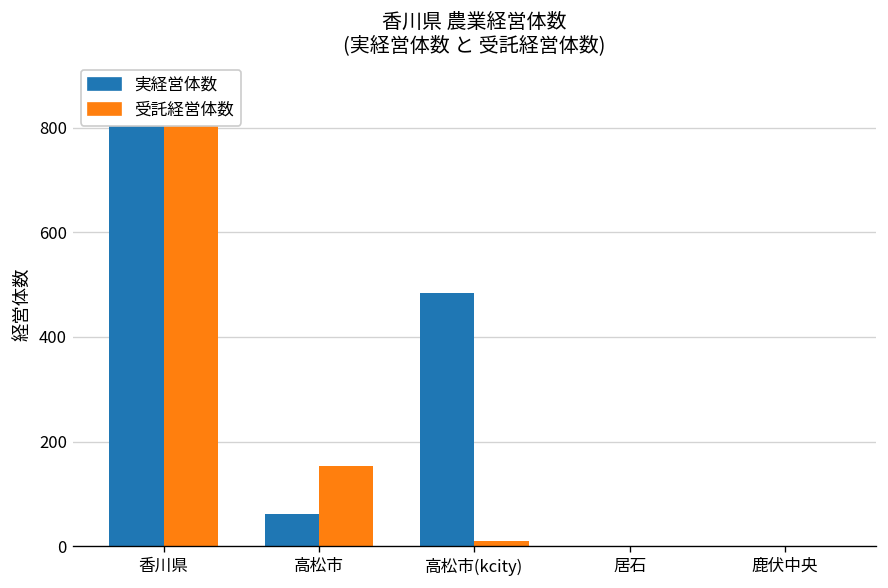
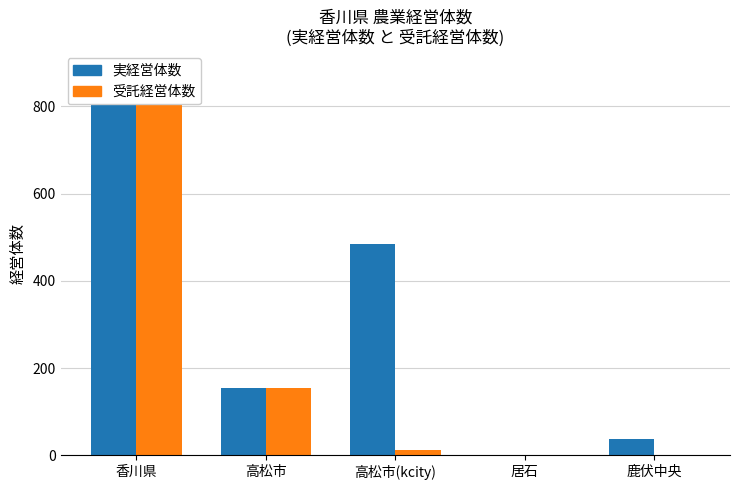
  {
    "実経営体数": {
-     "高松市": 60,
+     "高松市": 150,
      "高松市(kcity)": 480,
-     "鹿伏中央": 0
+     "鹿伏中央": 40
    }
  }
